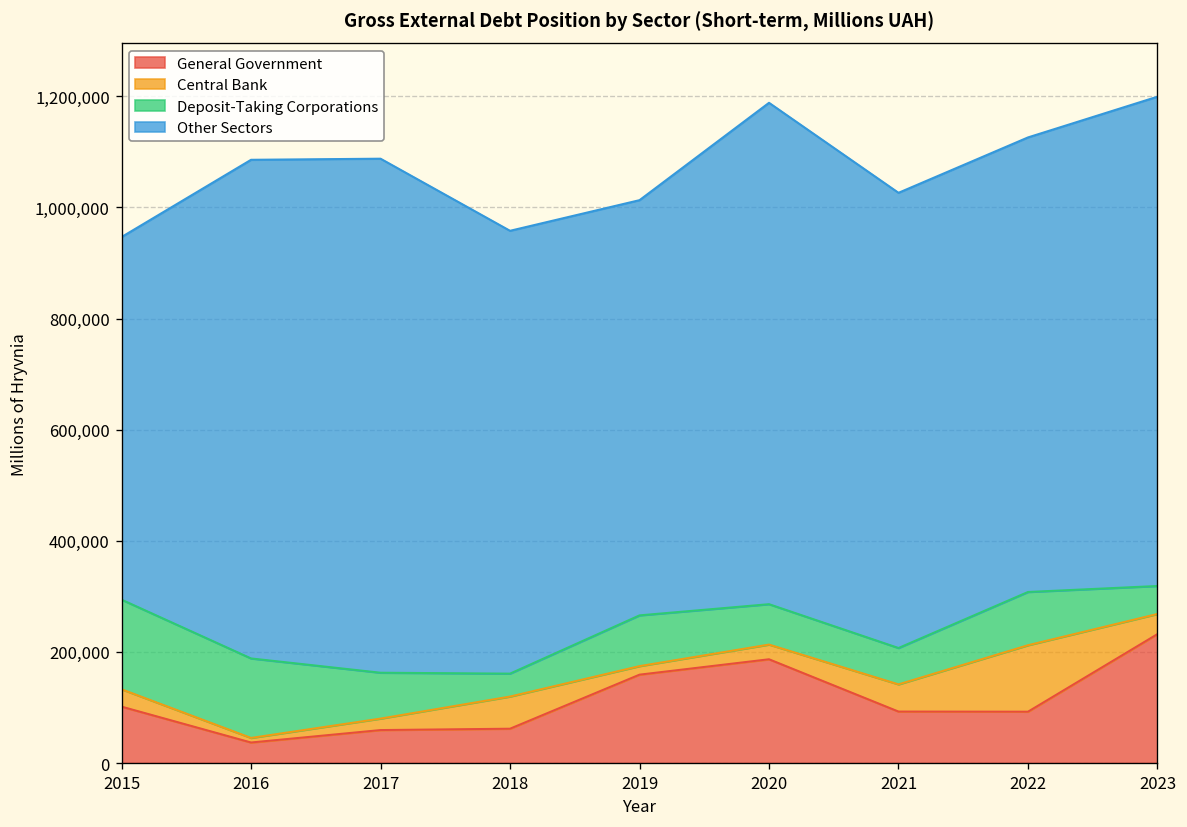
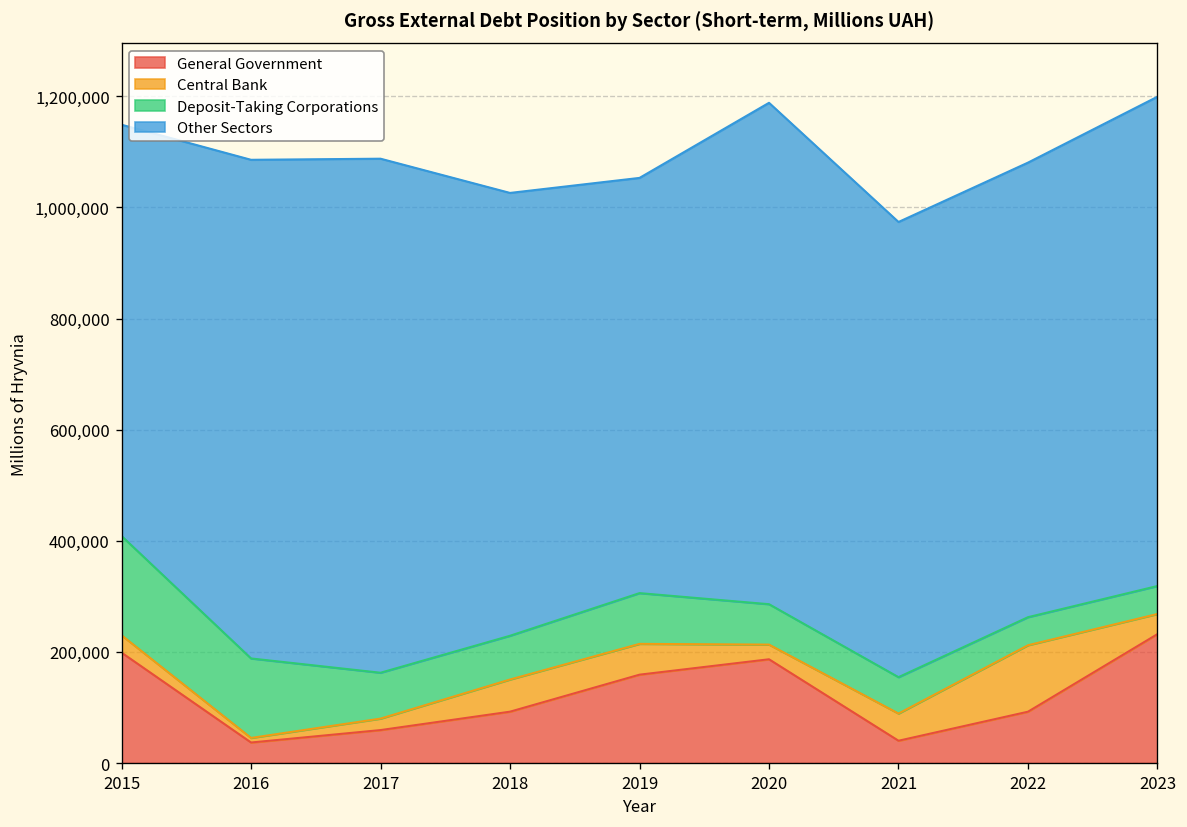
  {
    "General Government": {
-     "2015": "100,000",
+     "2015": "200,000",
      "2016": "40,000",
      "2017": "60,000",
-     "2018": "60,000",
+     "2018": "90,000",
      "2019": "160,000",
      "2020": "190,000",
-     "2021": "90,000",
+     "2021": "40,000",
      "2022": "90,000",
      "2023": "230,000"
    },
    "Central Bank": {
      "2015": "30,000",
      "2016": "10,000",
      "2017": "20,000",
      "2018": "60,000",
-     "2019": "20,000",
+     "2019": "60,000",
      "2020": "30,000",
      "2021": "50,000",
      "2022": "120,000",
      "2023": "40,000"
    },
    "Deposit-Taking Corporations": {
-     "2015": "160,000",
+     "2015": "180,000",
      "2016": "140,000",
      "2017": "80,000",
-     "2018": "40,000",
+     "2018": "80,000",
      "2019": "90,000",
      "2020": "70,000",
      "2021": "70,000",
-     "2022": "100,000",
+     "2022": "50,000",
      "2023": "50,000"
    },
    "Other Sectors": {
-     "2015": "650,000",
+     "2015": "740,000",
      "2016": "900,000",
      "2017": "930,000",
      "2018": "800,000",
      "2019": "750,000",
      "2020": "900,000",
      "2021": "820,000",
      "2022": "820,000",
      "2023": "880,000"
    }
  }
